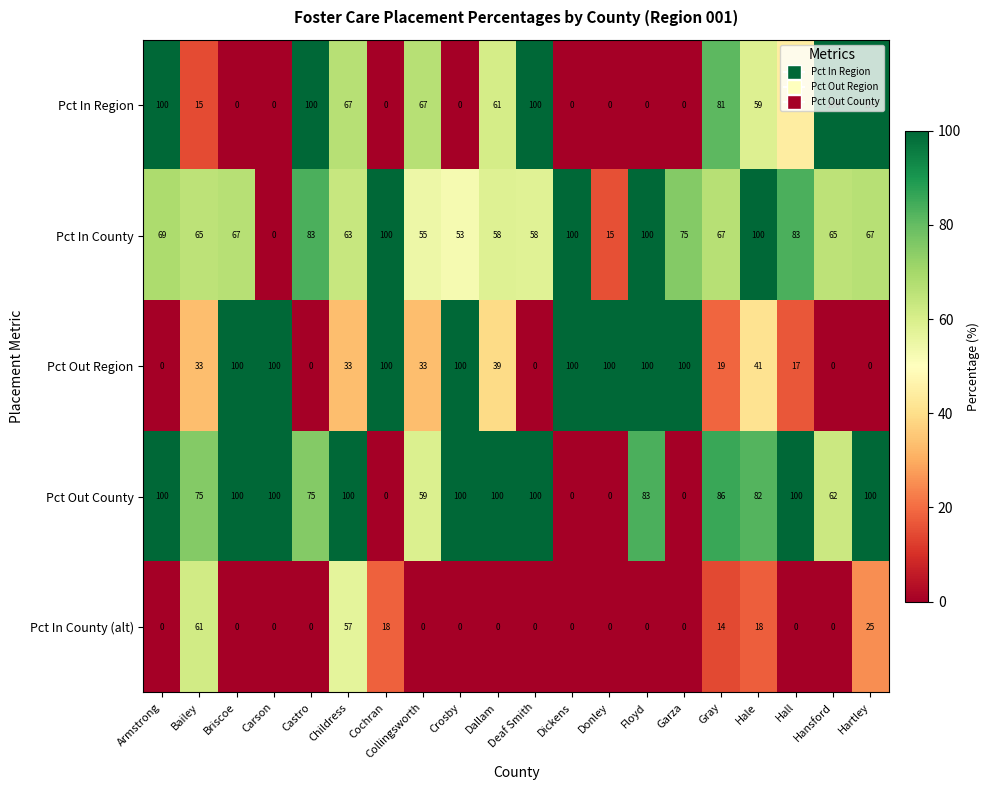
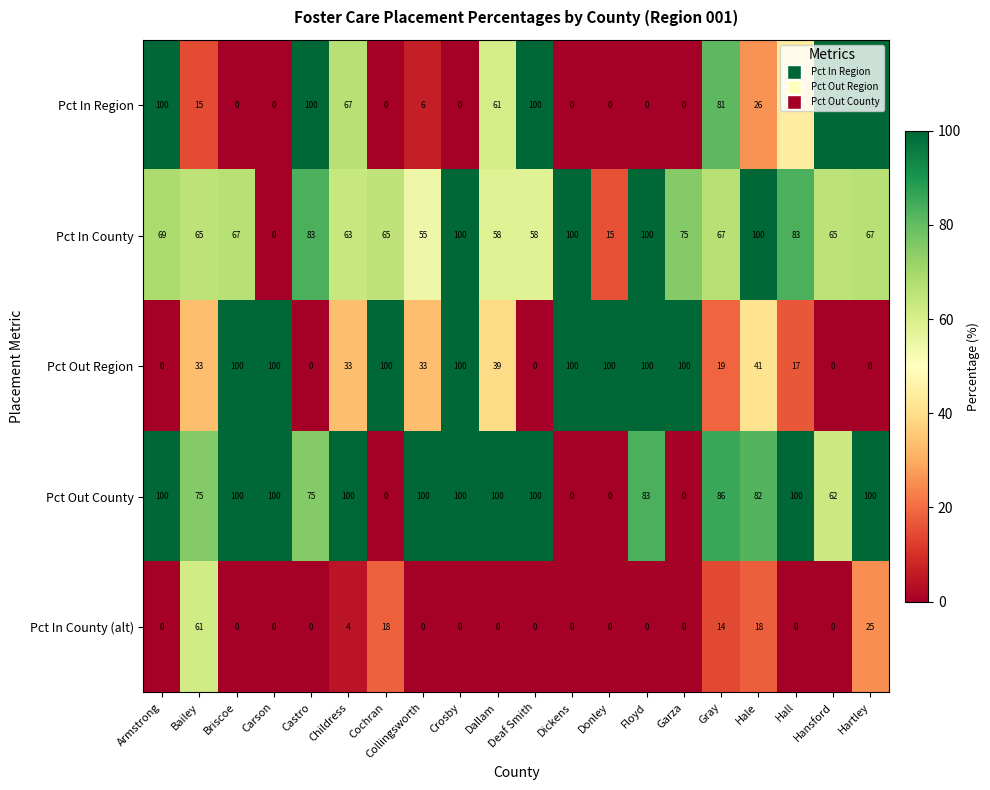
  {
    "Pct In Region": {
      "Armstrong": 100,
      "Bailey": 15,
      "Briscoe": 0,
      "Carson": 0,
      "Castro": 100,
      "Childress": 67,
      "Cochran": 0,
-     "Collingsworth": 67,
+     "Collingsworth": 6,
      "Crosby": 0,
      "Dallam": 61,
      "Deaf Smith": 100,
      "Dickens": 0,
      "Donley": 0,
      "Floyd": 0,
      "Garza": 0,
      "Gray": 81,
-     "Hale": 59
+     "Hale": 26
    },
    "Pct In County": {
      "Armstrong": 69,
      "Bailey": 65,
      "Briscoe": 67,
      "Carson": 0,
      "Castro": 83,
      "Childress": 63,
-     "Cochran": 100,
+     "Cochran": 65,
      "Collingsworth": 55,
-     "Crosby": 53,
+     "Crosby": 100,
      "Dallam": 58,
      "Deaf Smith": 58,
      "Dickens": 100,
      "Donley": 15,
      "Floyd": 100,
      "Garza": 75,
      "Gray": 67,
      "Hale": 100,
      "Hall": 83,
      "Hansford": 65,
      "Hartley": 67
    },
    "Pct Out Region": {
      "Armstrong": 0,
      "Bailey": 33,
      "Briscoe": 100,
      "Carson": 100,
      "Castro": 0,
      "Childress": 33,
      "Cochran": 100,
      "Collingsworth": 33,
      "Crosby": 100,
      "Dallam": 39,
      "Deaf Smith": 0,
      "Dickens": 100,
      "Donley": 100,
      "Floyd": 100,
      "Garza": 100,
      "Gray": 19,
      "Hale": 41,
      "Hall": 17,
      "Hansford": 0,
      "Hartley": 0
    },
    "Pct Out County": {
      "Armstrong": 100,
      "Bailey": 75,
      "Briscoe": 100,
      "Carson": 100,
      "Castro": 75,
      "Childress": 100,
      "Cochran": 0,
-     "Collingsworth": 59,
+     "Collingsworth": 100,
      "Crosby": 100,
      "Dallam": 100,
      "Deaf Smith": 100,
      "Dickens": 0,
      "Donley": 0,
      "Floyd": 83,
      "Garza": 0,
      "Gray": 86,
      "Hale": 82,
      "Hall": 100,
      "Hansford": 62,
      "Hartley": 100
    },
    "Pct In County (alt)": {
      "Armstrong": 0,
      "Bailey": 61,
      "Briscoe": 0,
      "Carson": 0,
      "Castro": 0,
-     "Childress": 57,
+     "Childress": 4,
      "Cochran": 18,
      "Collingsworth": 0,
      "Crosby": 0,
      "Dallam": 0,
      "Deaf Smith": 0,
      "Dickens": 0,
      "Donley": 0,
      "Floyd": 0,
      "Garza": 0,
      "Gray": 14,
      "Hale": 18,
      "Hall": 0,
      "Hansford": 0,
      "Hartley": 25
    }
  }
